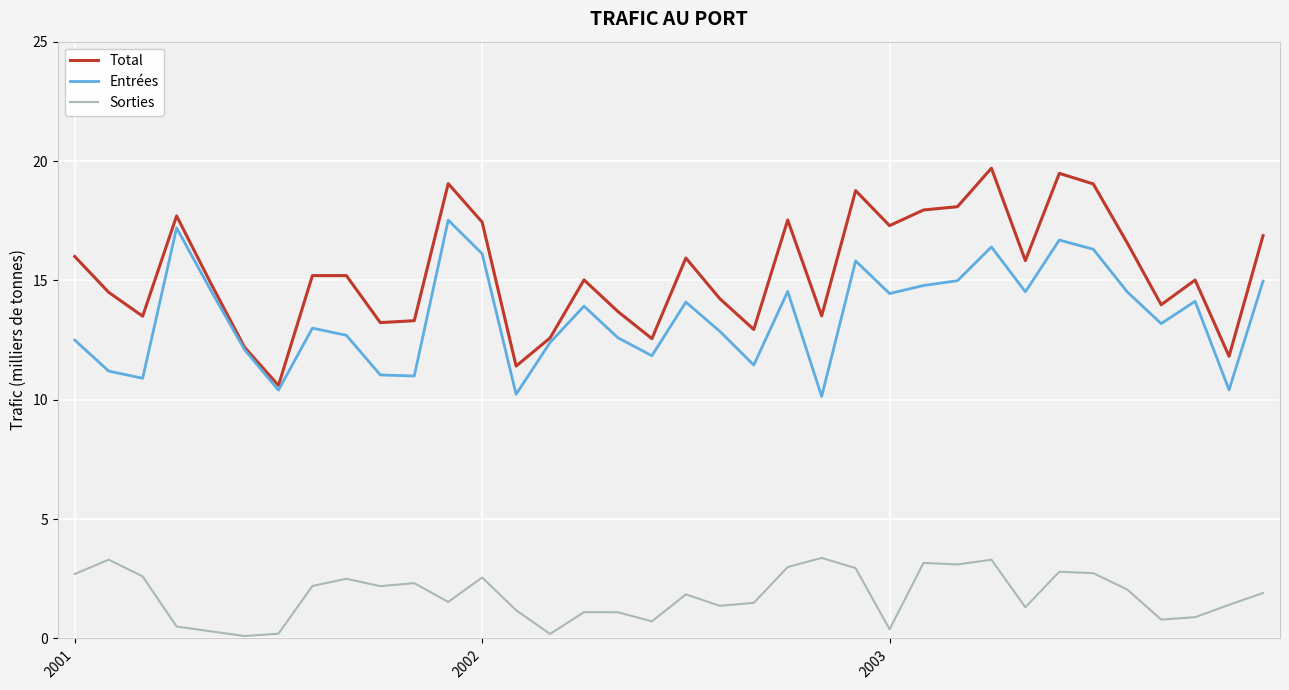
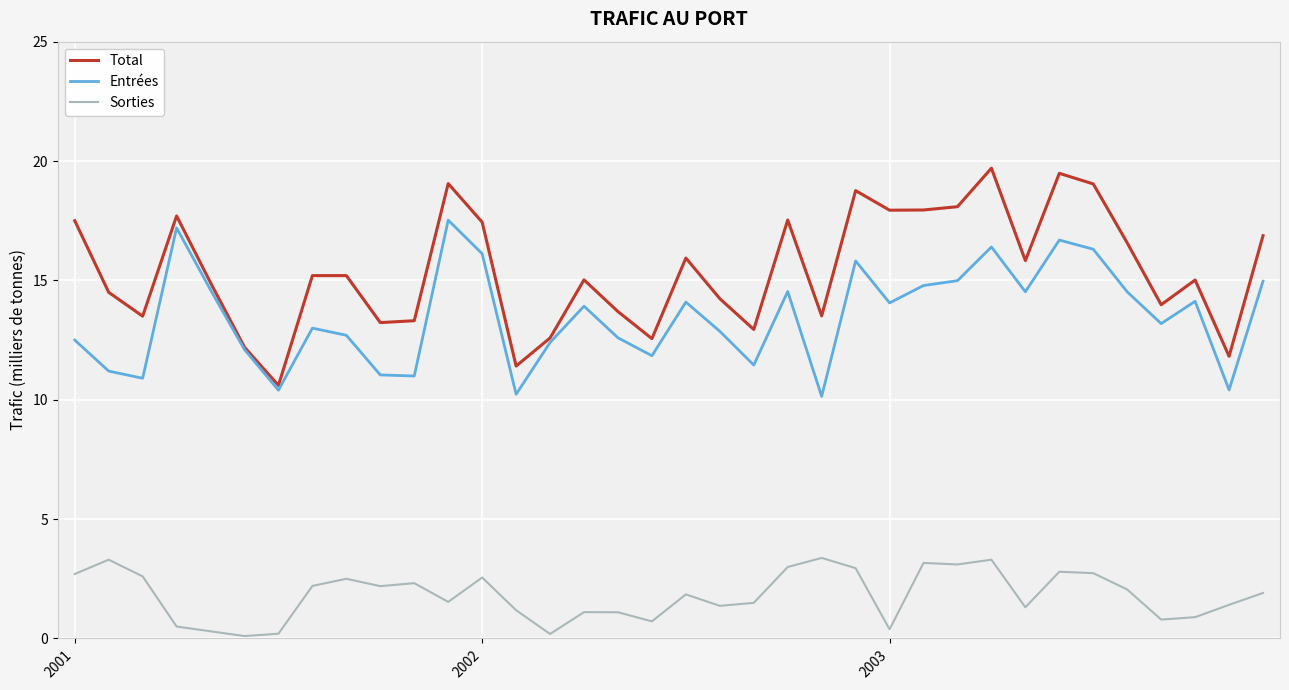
  {
    "Total": {
-     "2001": 16.0,
+     "2001": 17.5,
      "2002": 17.4,
-     "2003": 17.3
+     "2003": 17.9
    },
    "Entrées": {
      "2001": 12.5,
      "2002": 16.1,
-     "2003": 14.4
+     "2003": 14.1
    },
    "Sorties": {
      "2001": 2.7,
      "2002": 2.6,
      "2003": 0.4
    }
  }
